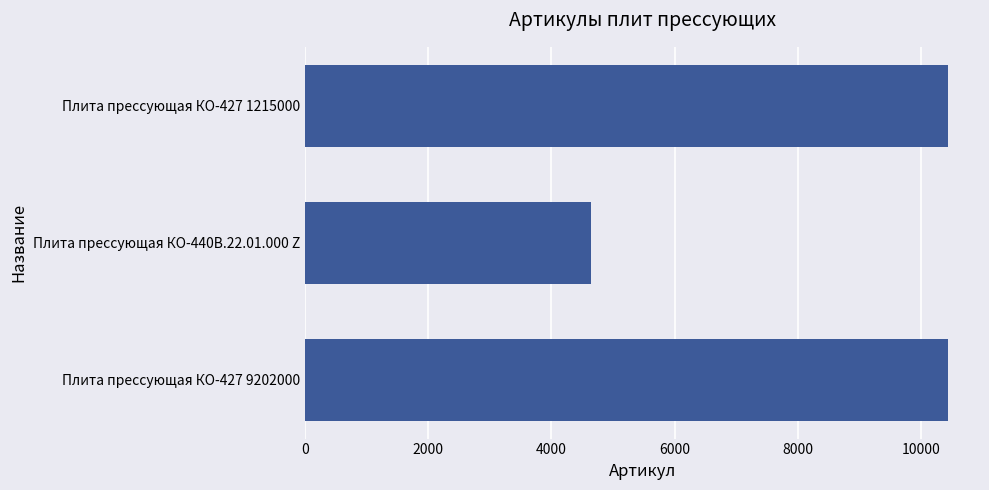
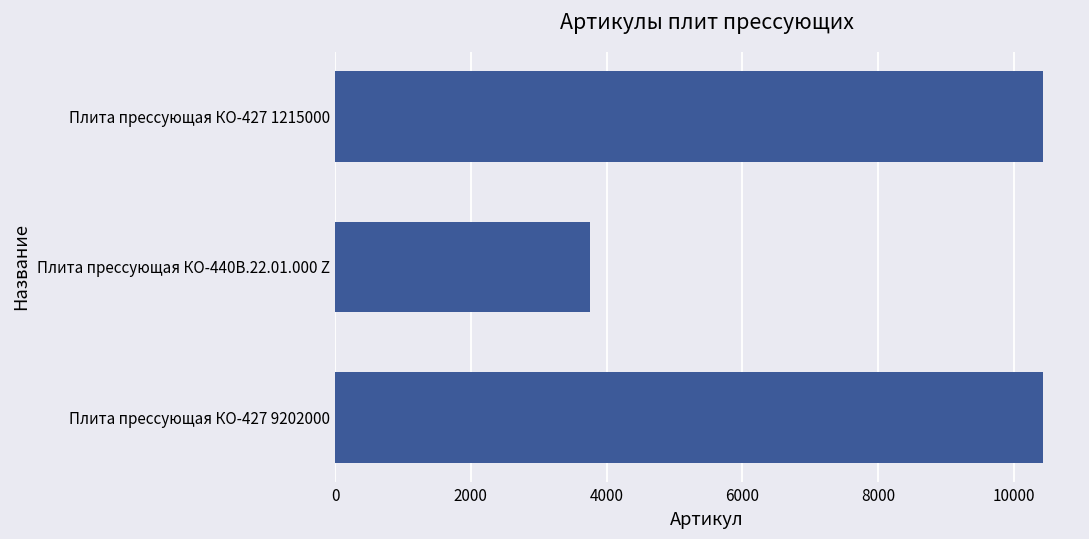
  {
    "Плита прессующая КО-427 1215000": 10400,
-   "Плита прессующая КО-440В.22.01.000 Z": 4600,
+   "Плита прессующая КО-440В.22.01.000 Z": 3800,
    "Плита прессующая КО-427 9202000": 10400
  }
